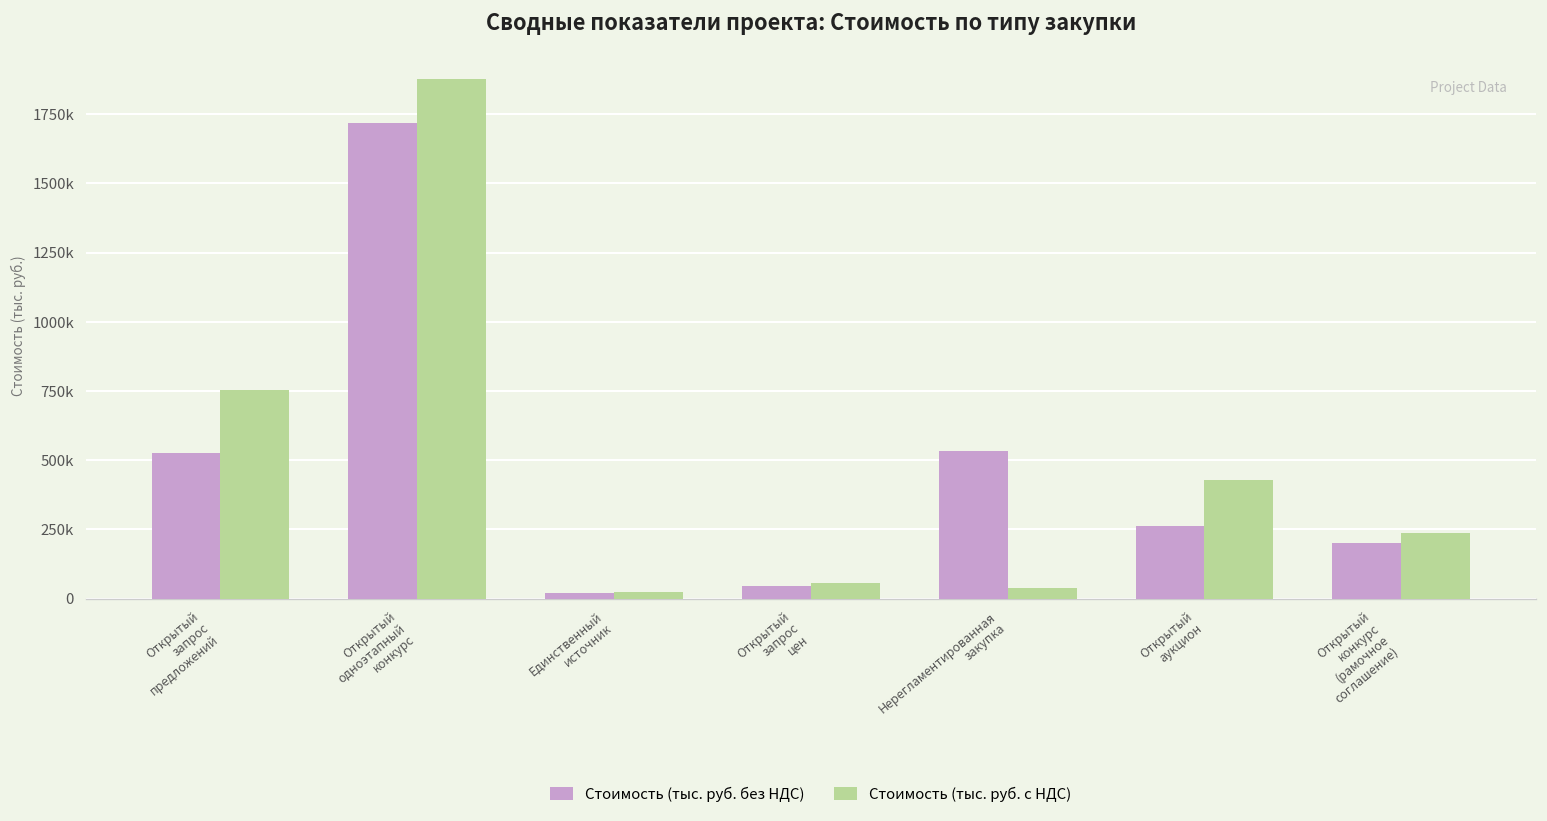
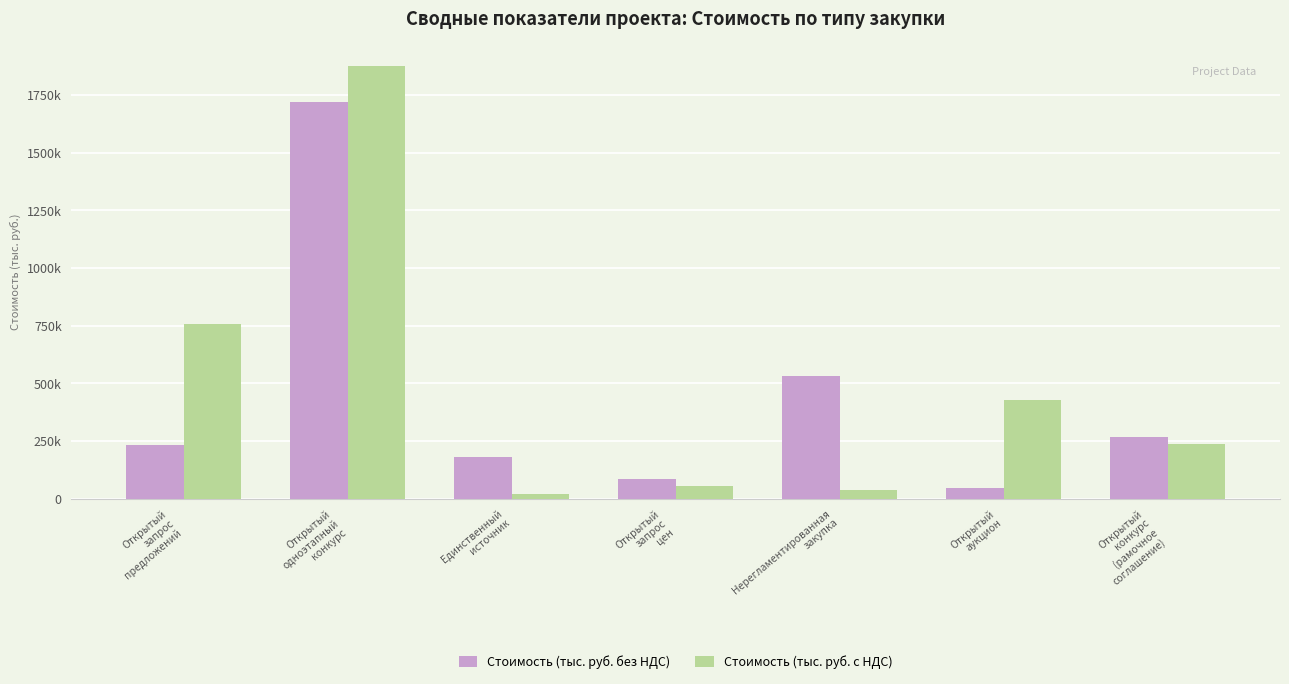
  {
    "Стоимость (тыс. руб. без НДС)": {
-     "Открытый запрос предложений": 530000,
+     "Открытый запрос предложений": 230000,
      "Открытый одноэтапный конкурс": 1720000,
-     "Единственный источник": 20000,
-     "Открытый запрос цен": 50000,
+     "Единственный источник": 180000,
+     "Открытый запрос цен": 90000,
      "Нерегламентированная закупка": 530000,
-     "Открытый аукцион": 260000,
-     "Открытый конкурс (рамочное соглашение)": 200000
+     "Открытый аукцион": 50000,
+     "Открытый конкурс (рамочное соглашение)": 270000
    },
    "Стоимость (тыс. руб. с НДС)": {
      "Открытый запрос предложений": 760000,
      "Открытый одноэтапный конкурс": 1880000,
      "Единственный источник": 20000,
      "Открытый запрос цен": 50000,
      "Нерегламентированная закупка": 40000,
      "Открытый аукцион": 430000,
      "Открытый конкурс (рамочное соглашение)": 240000
    }
  }
